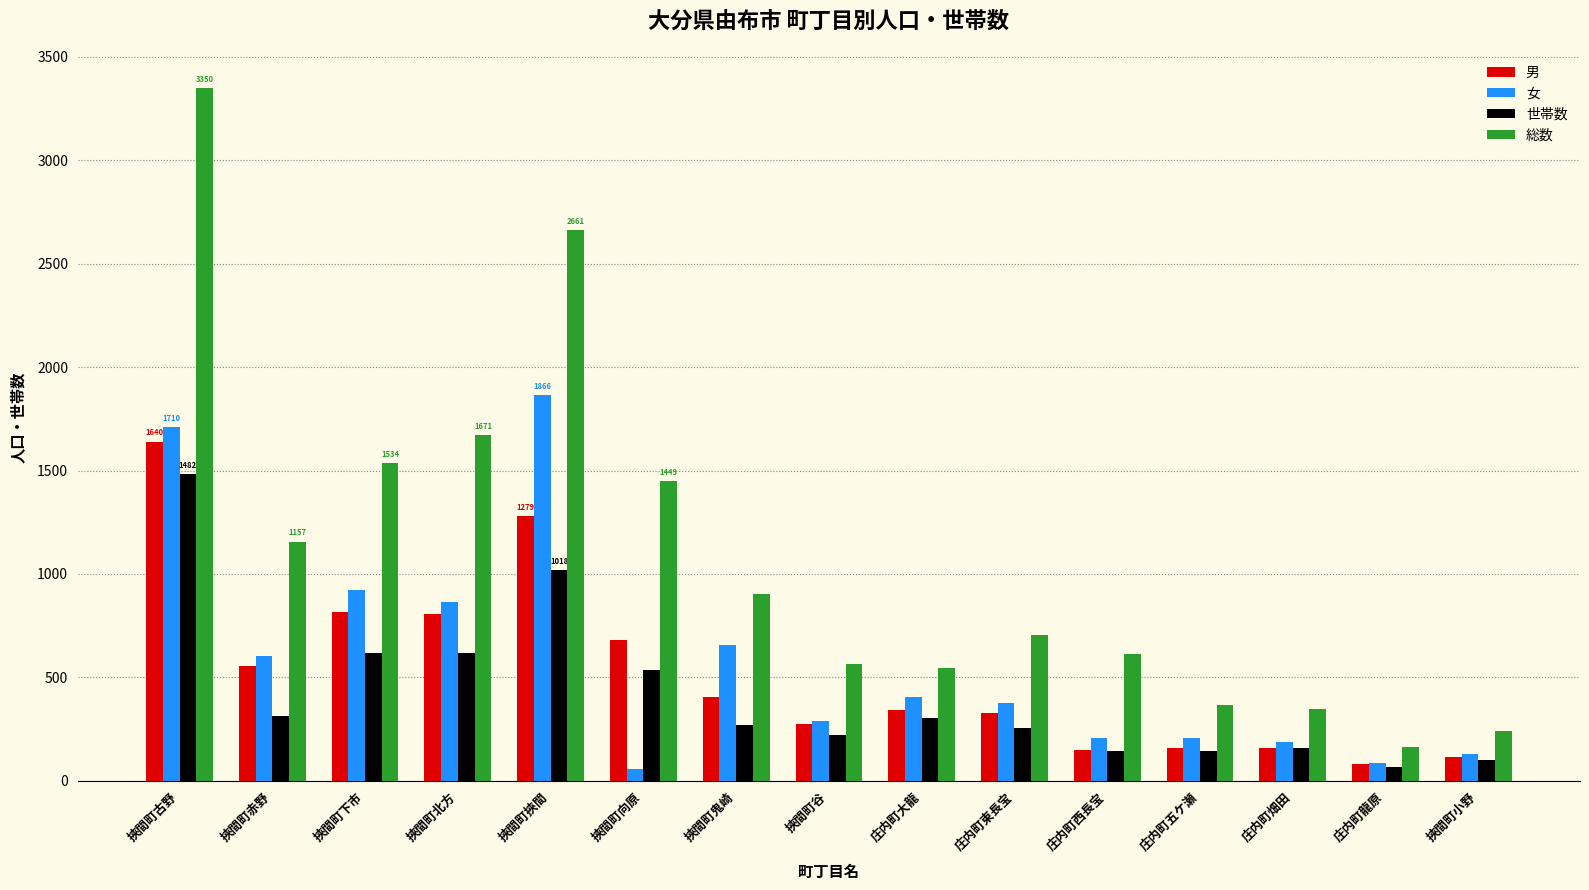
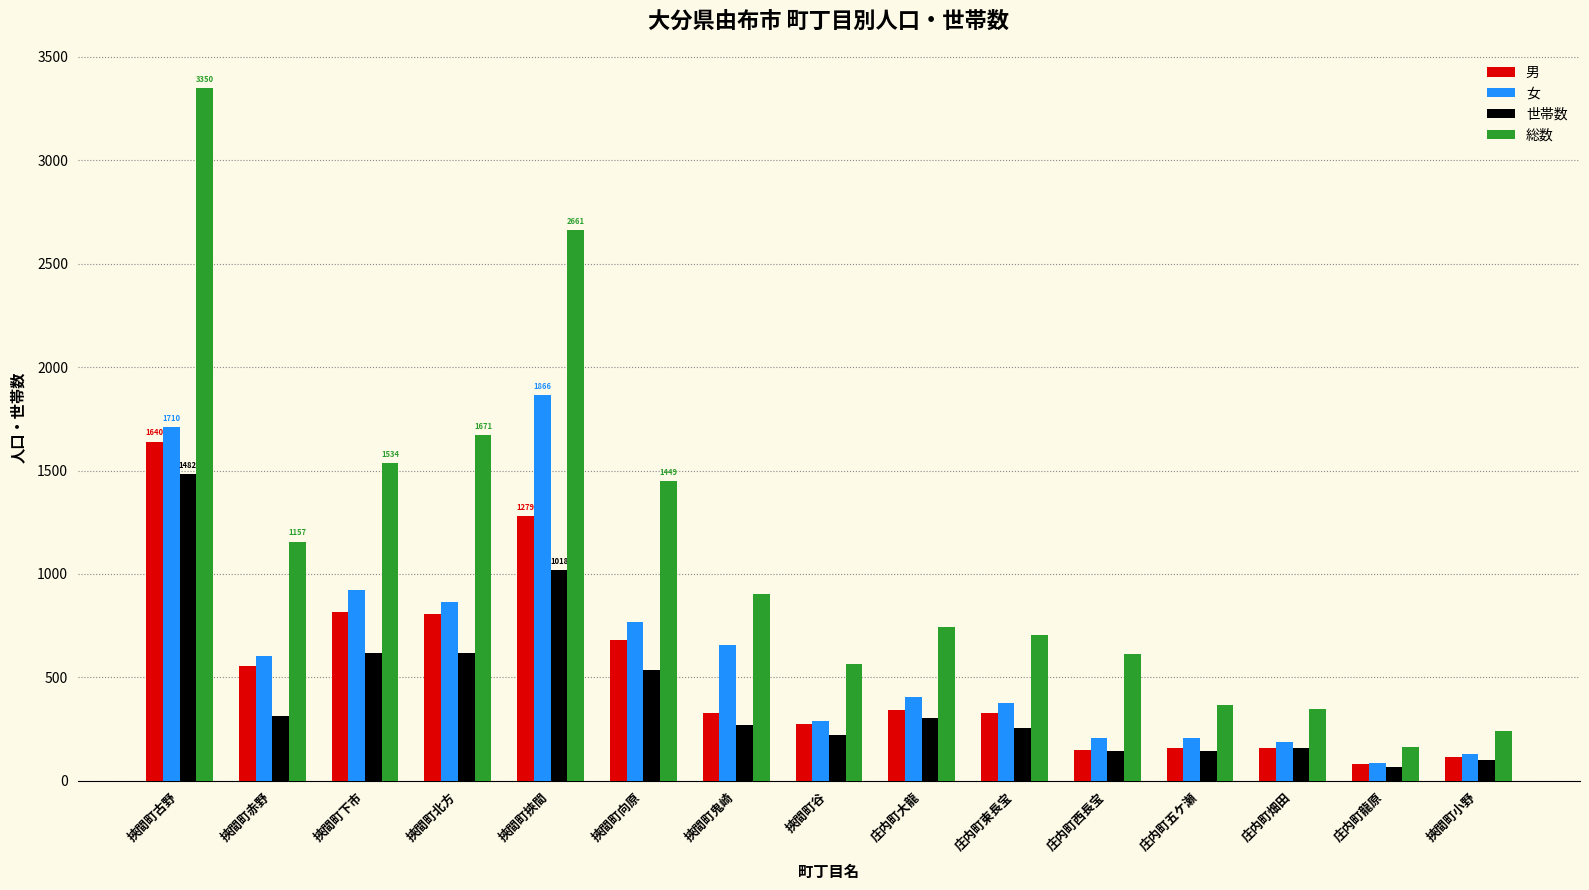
  {
    "男": {
      "挾間町赤野": 550,
      "挾間町下市": 820,
      "挾間町北方": 810,
      "挾間町向原": 680,
-     "挾間町鬼崎": 410,
+     "挾間町鬼崎": 330,
      "挾間町谷": 280,
      "庄内町大龍": 340,
      "庄内町東長宝": 330,
      "庄内町西長宝": 150,
      "庄内町五ケ瀬": 160,
      "庄内町畑田": 160,
      "庄内町龍原": 80,
      "挾間町小野": 110
    },
    "女": {
      "挾間町赤野": 600,
      "挾間町下市": 920,
      "挾間町北方": 860,
-     "挾間町向原": 60,
+     "挾間町向原": 770,
      "挾間町鬼崎": 660,
      "挾間町谷": 290,
      "庄内町大龍": 400,
      "庄内町東長宝": 380,
      "庄内町西長宝": 210,
      "庄内町五ケ瀬": 210,
      "庄内町畑田": 190,
      "庄内町龍原": 90,
      "挾間町小野": 130
    },
    "世帯数": {
      "挾間町古野": 1482,
      "挾間町挾間": 1018
    },
    "総数": {
      "挾間町鬼崎": 900,
      "挾間町谷": 560,
-     "庄内町大龍": 550,
+     "庄内町大龍": 750,
      "庄内町東長宝": 700,
      "庄内町西長宝": 610,
      "庄内町五ケ瀬": 370,
      "庄内町畑田": 350,
      "庄内町龍原": 170,
      "挾間町小野": 240
    }
  }
